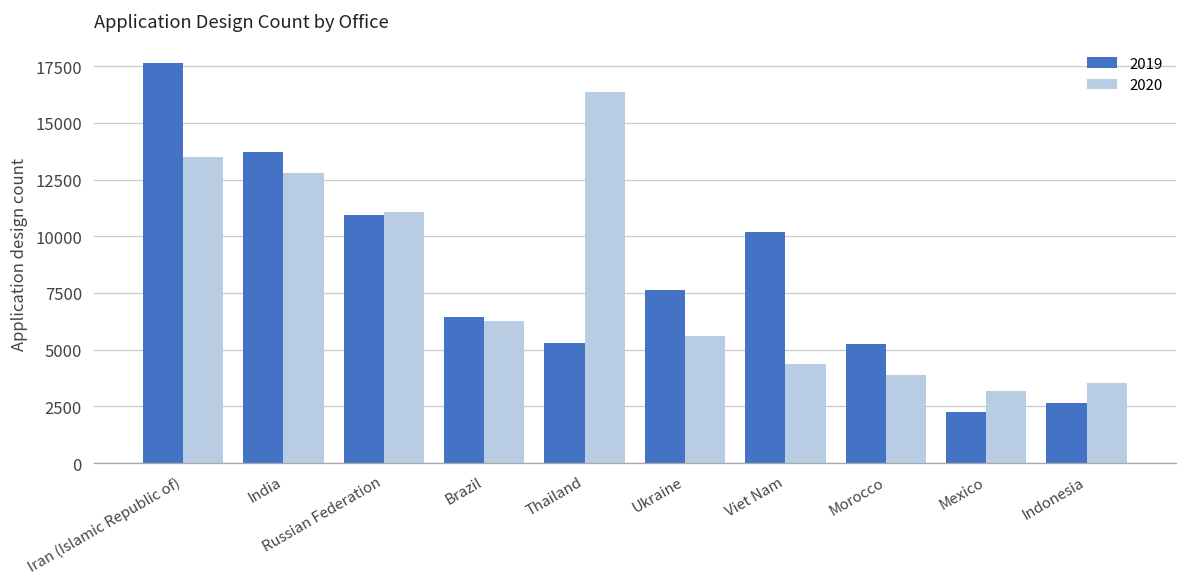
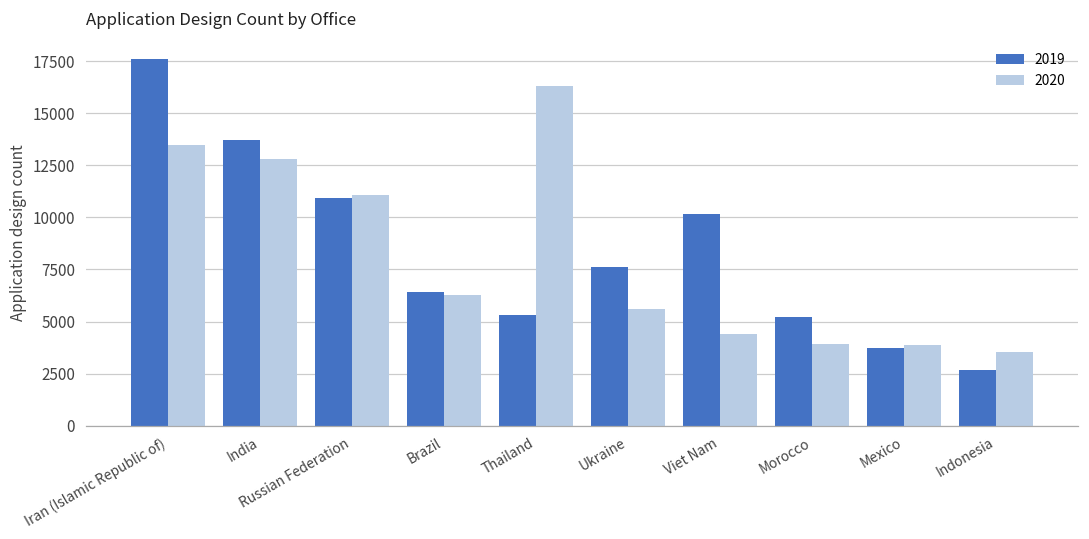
  {
    "2019": {
      "Iran (Islamic Republic of)": 17600,
      "India": 13700,
      "Russian Federation": 10900,
      "Brazil": 6400,
      "Thailand": 5300,
      "Ukraine": 7600,
      "Viet Nam": 10200,
      "Morocco": 5200,
-     "Mexico": 2300,
+     "Mexico": 3700,
      "Indonesia": 2700
    },
    "2020": {
      "Iran (Islamic Republic of)": 13500,
      "India": 12800,
      "Russian Federation": 11100,
      "Brazil": 6300,
      "Thailand": 16300,
      "Ukraine": 5600,
      "Viet Nam": 4400,
      "Morocco": 3900,
-     "Mexico": 3200,
+     "Mexico": 3900,
      "Indonesia": 3500
    }
  }
